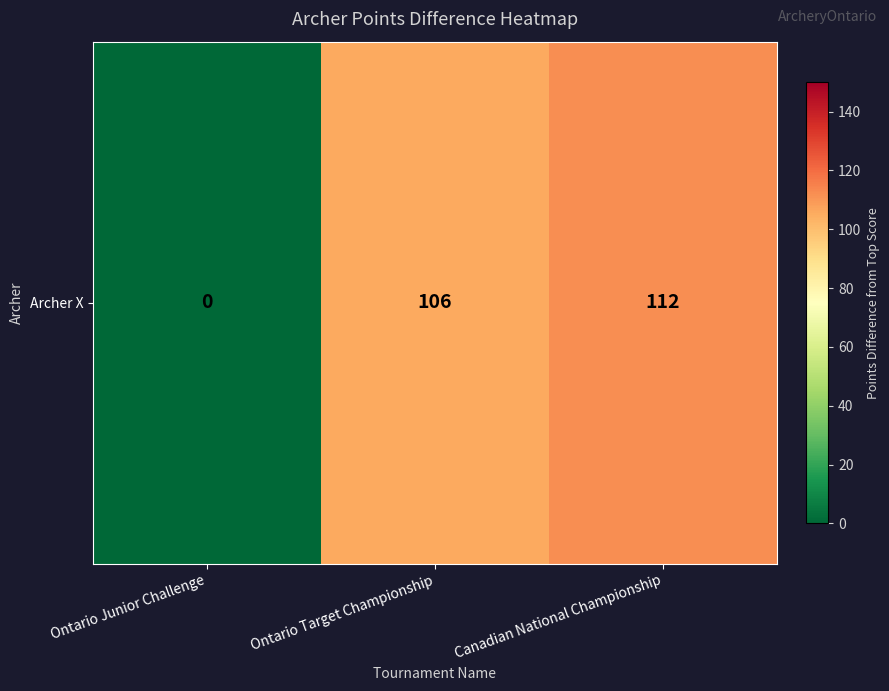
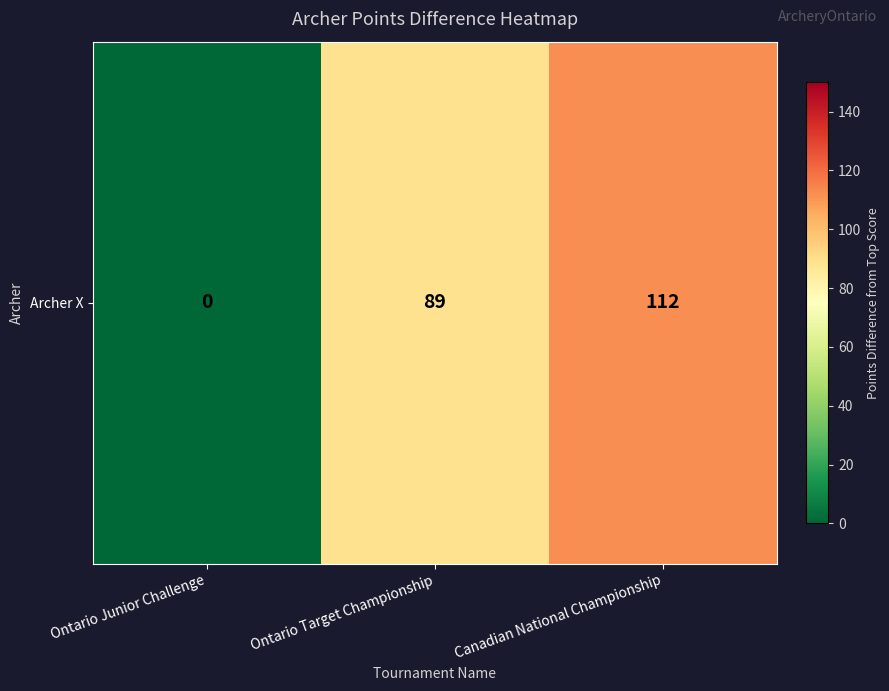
  {
    "Archer X": {
      "Ontario Junior Challenge": 0,
-     "Ontario Target Championship": 106,
+     "Ontario Target Championship": 89,
      "Canadian National Championship": 112
    }
  }
